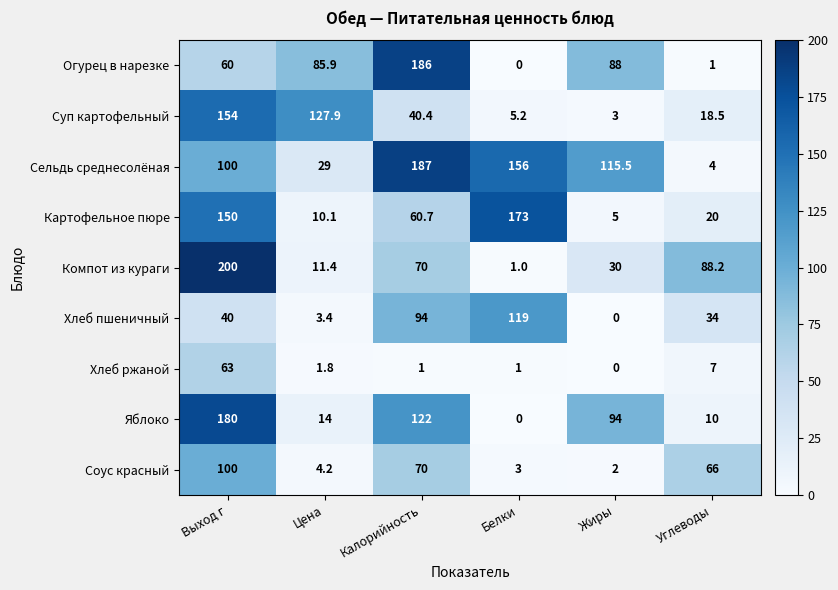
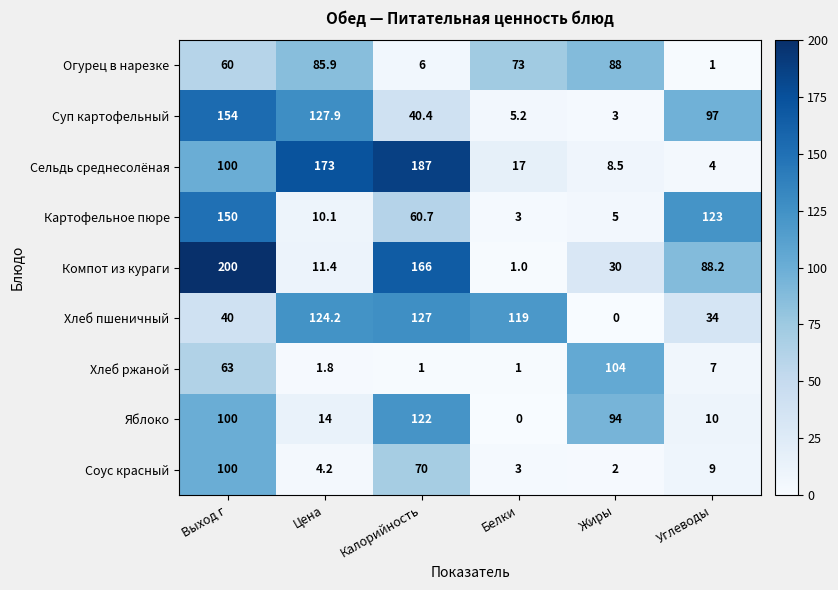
  {
    "Огурец в нарезке": {
-     "Калорийность": 186,
-     "Белки": 0
+     "Калорийность": 6,
+     "Белки": 73
    },
    "Суп картофельный": {
-     "Углеводы": 18.5
+     "Углеводы": 97
    },
    "Сельдь среднесолёная": {
-     "Цена": 29,
-     "Белки": 156,
-     "Жиры": 115.5
+     "Цена": 173,
+     "Белки": 17,
+     "Жиры": 8.5
    },
    "Картофельное пюре": {
-     "Белки": 173,
-     "Углеводы": 20
+     "Белки": 3,
+     "Углеводы": 123
    },
    "Компот из кураги": {
-     "Калорийность": 70
+     "Калорийность": 166
    },
    "Хлеб пшеничный": {
-     "Цена": 3.4,
-     "Калорийность": 94
+     "Цена": 124.2,
+     "Калорийность": 127
    },
    "Хлеб ржаной": {
-     "Жиры": 0
+     "Жиры": 104
    },
    "Яблоко": {
-     "Выход г": 180
+     "Выход г": 100
    },
    "Соус красный": {
-     "Углеводы": 66
+     "Углеводы": 9
    }
  }
